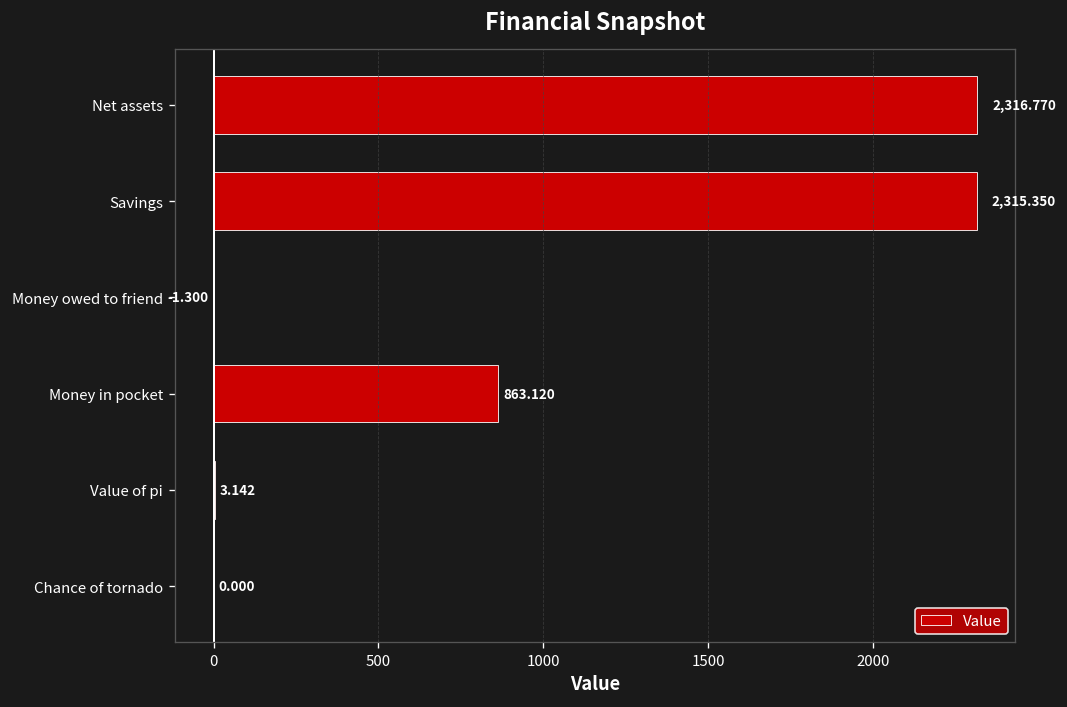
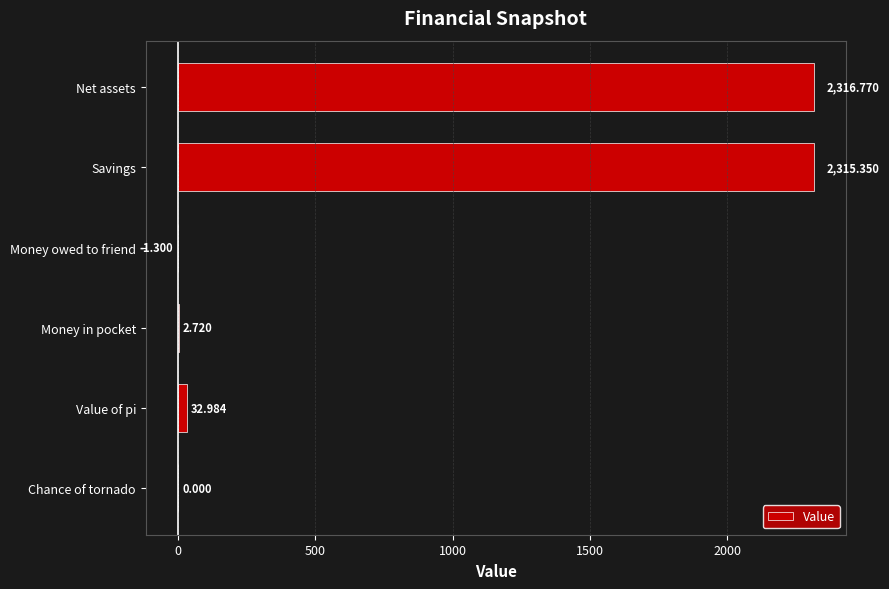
  {
    "Net assets": "2,316.770",
    "Savings": "2,315.350",
    "Money owed to friend": "-1.300",
-   "Money in pocket": "863.120",
-   "Value of pi": "3.142",
+   "Money in pocket": "2.720",
+   "Value of pi": "32.984",
    "Chance of tornado": "0.000"
  }
